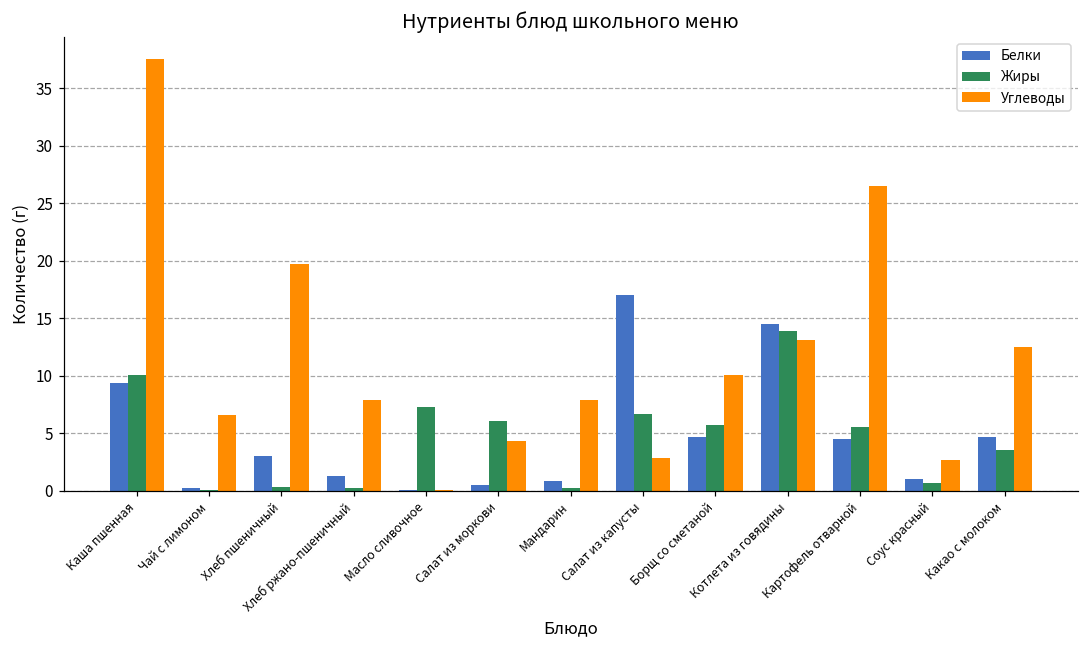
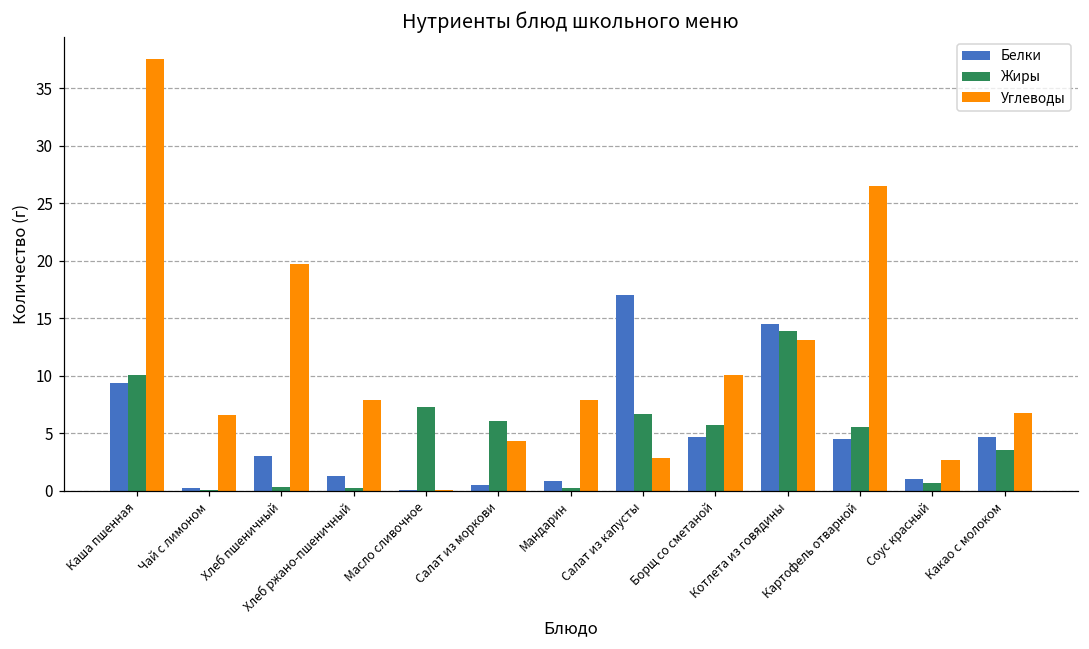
  {
    "Белки": {
      "Каша пшенная": 9.4,
      "Хлеб пшеничный": 3.0,
      "Хлеб ржано-пшеничный": 1.3,
      "Салат из моркови": 0.5,
      "Мандарин": 0.8,
      "Салат из капусты": 17.0,
      "Борщ со сметаной": 4.7,
      "Котлета из говядины": 14.5,
      "Картофель отварной": 4.5,
      "Соус красный": 1.0,
      "Какао с молоком": 4.7
    },
    "Жиры": {
      "Каша пшенная": 10.1,
      "Хлеб пшеничный": 0.3,
      "Масло сливочное": 7.3,
      "Салат из моркови": 6.1,
      "Салат из капусты": 6.7,
      "Борщ со сметаной": 5.7,
      "Котлета из говядины": 13.9,
      "Картофель отварной": 5.5,
      "Соус красный": 0.7,
      "Какао с молоком": 3.5
    },
    "Углеводы": {
      "Каша пшенная": 37.6,
      "Чай с лимоном": 6.6,
      "Хлеб пшеничный": 19.7,
      "Хлеб ржано-пшеничный": 7.9,
      "Салат из моркови": 4.3,
      "Мандарин": 7.9,
      "Салат из капусты": 2.8,
      "Борщ со сметаной": 10.1,
      "Котлета из говядины": 13.1,
      "Картофель отварной": 26.5,
      "Соус красный": 2.7,
-     "Какао с молоком": 12.5
+     "Какао с молоком": 6.8
    }
  }
